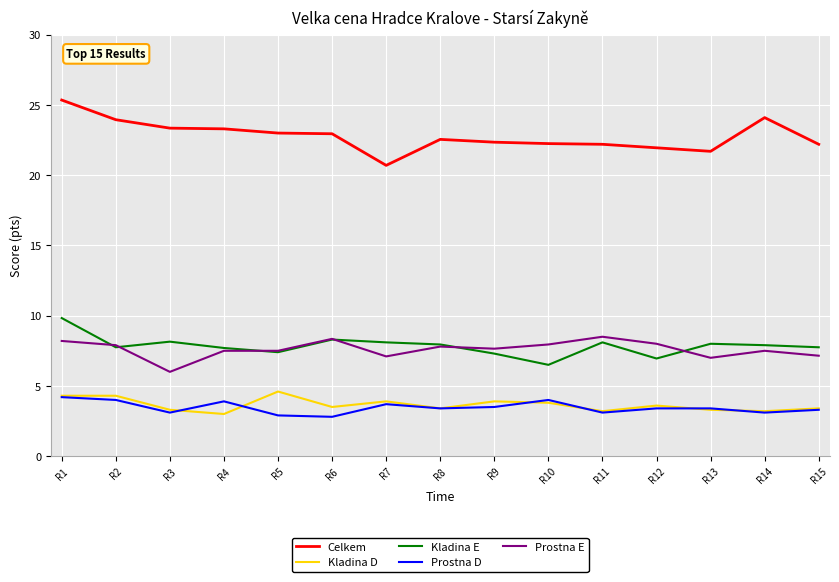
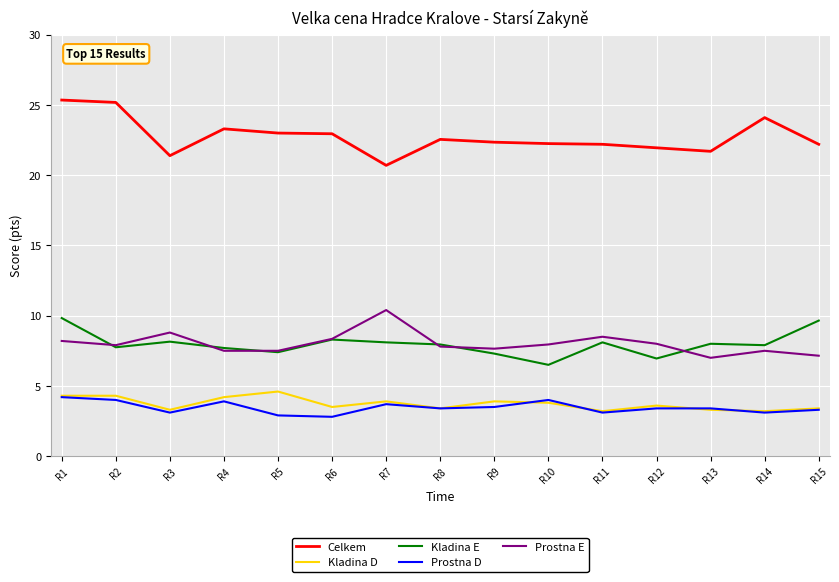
  {
    "Celkem": {
      "R1": 25.4,
-     "R2": 24.0,
-     "R3": 23.4,
+     "R2": 25.2,
+     "R3": 21.4,
      "R4": 23.3,
      "R5": 23.0,
      "R6": 23.0,
      "R7": 20.7,
      "R8": 22.6,
      "R9": 22.4,
      "R10": 22.3,
      "R11": 22.2,
      "R12": 22.0,
      "R13": 21.7,
      "R14": 24.1,
      "R15": 22.2
    },
    "Kladina D": {
      "R2": 4.3,
      "R3": 3.3,
-     "R4": 3.0,
+     "R4": 4.2,
      "R5": 4.6,
      "R6": 3.5,
      "R7": 3.9,
      "R9": 3.9,
      "R10": 3.8,
      "R12": 3.6
    },
    "Kladina E": {
      "R1": 9.8,
      "R3": 8.2,
      "R4": 7.7,
      "R7": 8.1,
      "R9": 7.3,
      "R10": 6.5,
      "R11": 8.1,
      "R12": 7.0,
      "R13": 8.0,
      "R14": 7.9,
-     "R15": 7.8
+     "R15": 9.7
    },
    "Prostna D": {
      "R2": 4.0,
      "R3": 3.1,
      "R4": 3.9,
      "R5": 2.9,
      "R6": 2.8,
      "R7": 3.7,
      "R9": 3.5,
      "R10": 4.0,
      "R12": 3.4
    },
    "Prostna E": {
      "R1": 8.2,
-     "R3": 6.0,
+     "R3": 8.8,
      "R4": 7.5,
-     "R7": 7.1,
+     "R7": 10.4,
      "R9": 7.7,
      "R10": 8.0,
      "R11": 8.5,
      "R12": 8.0,
      "R13": 7.0,
      "R14": 7.5,
      "R15": 7.2
    }
  }
